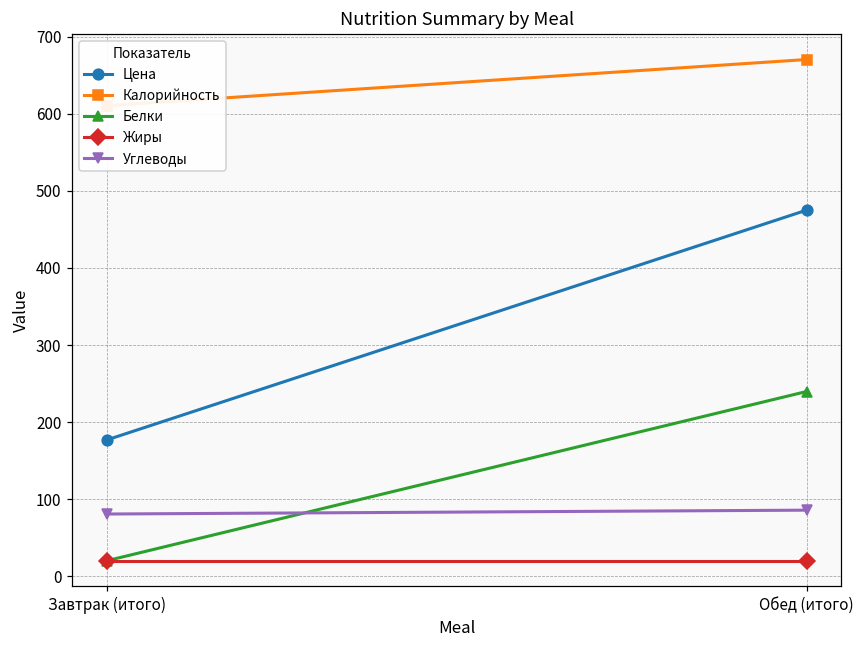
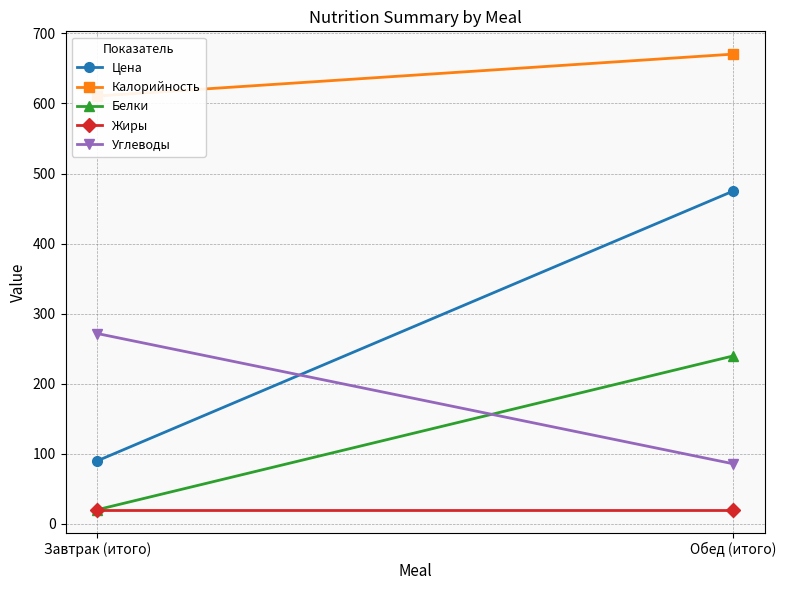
  {
    "Цена": {
-     "Завтрак (итого)": 180,
+     "Завтрак (итого)": 90,
      "Обед (итого)": 480
    },
    "Калорийность": {
      "Обед (итого)": 670
    },
    "Белки": {
      "Обед (итого)": 240
    },
    "Жиры": {
      "Обед (итого)": 20
    },
    "Углеводы": {
-     "Завтрак (итого)": 80,
+     "Завтрак (итого)": 270,
      "Обед (итого)": 90
    }
  }
